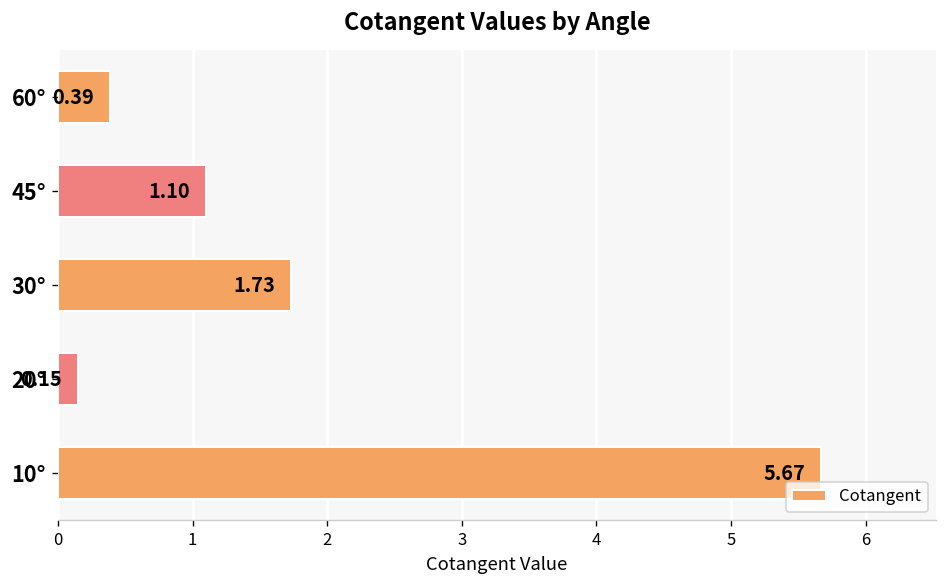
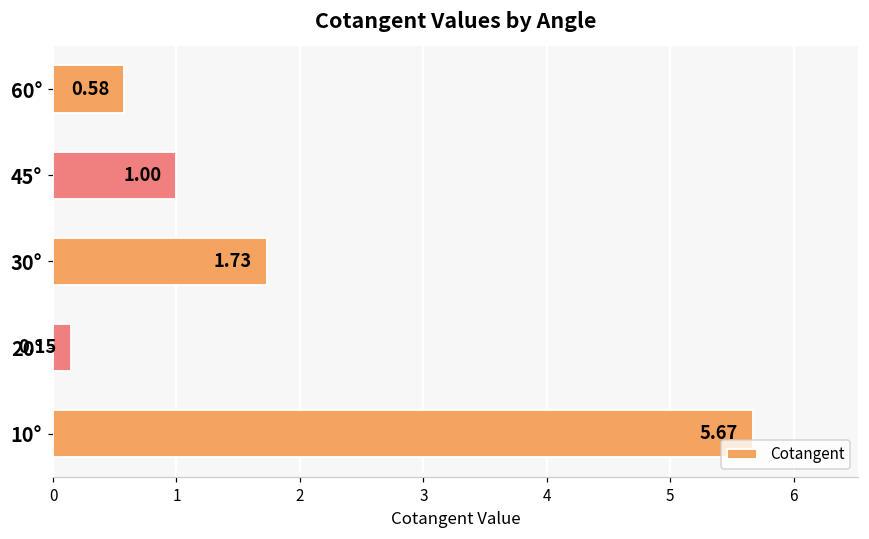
  {
-   "60°": 0.39,
-   "45°": 1.10,
+   "60°": 0.58,
+   "45°": 1.00,
    "30°": 1.73,
    "20°": 0.15
  }
